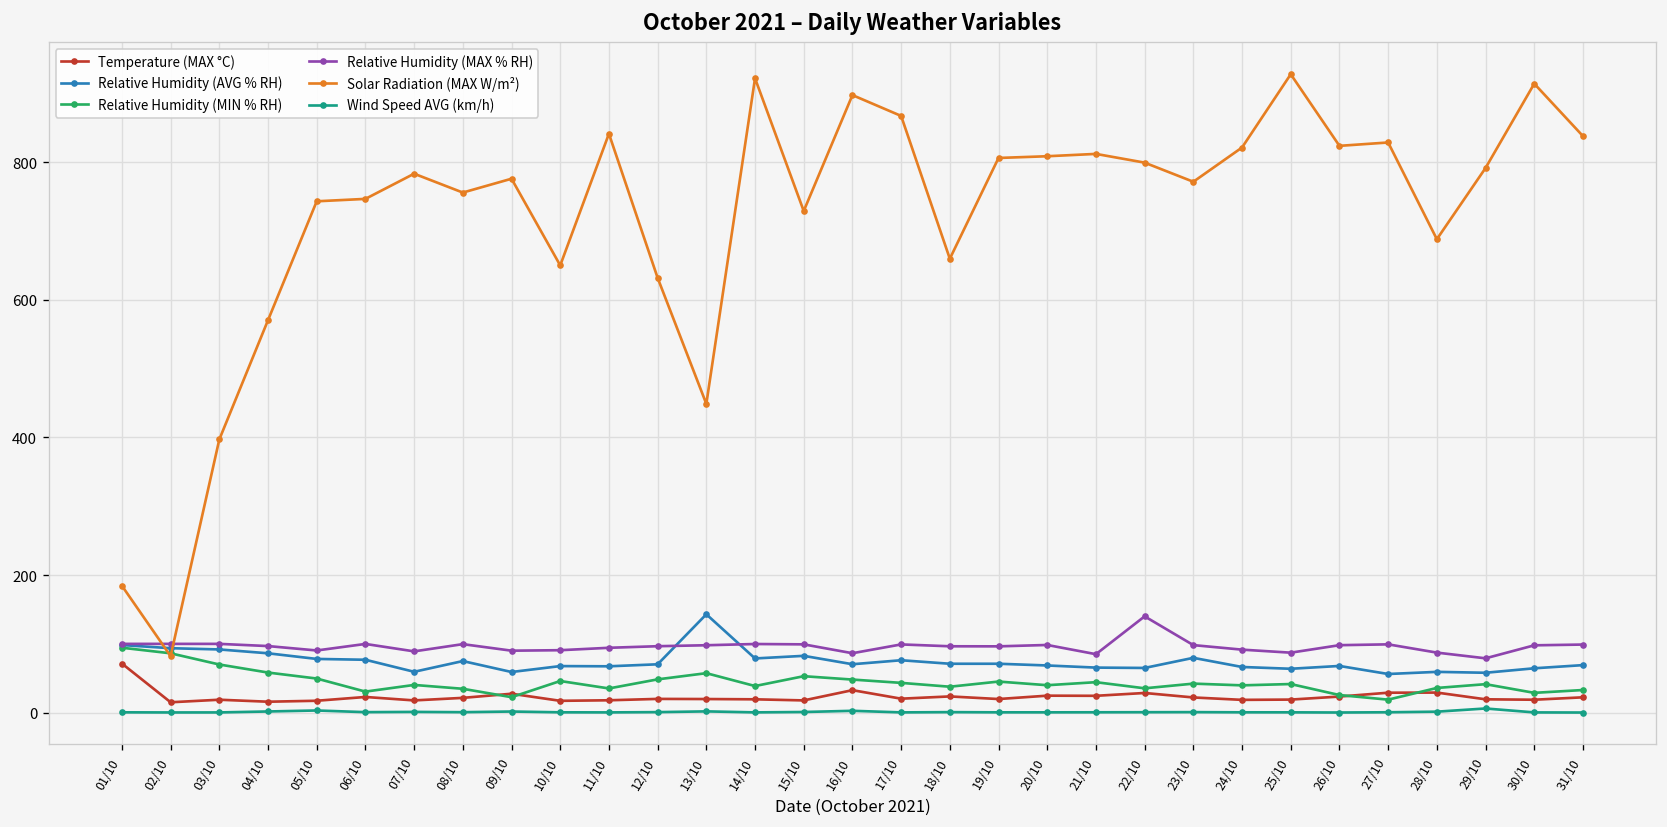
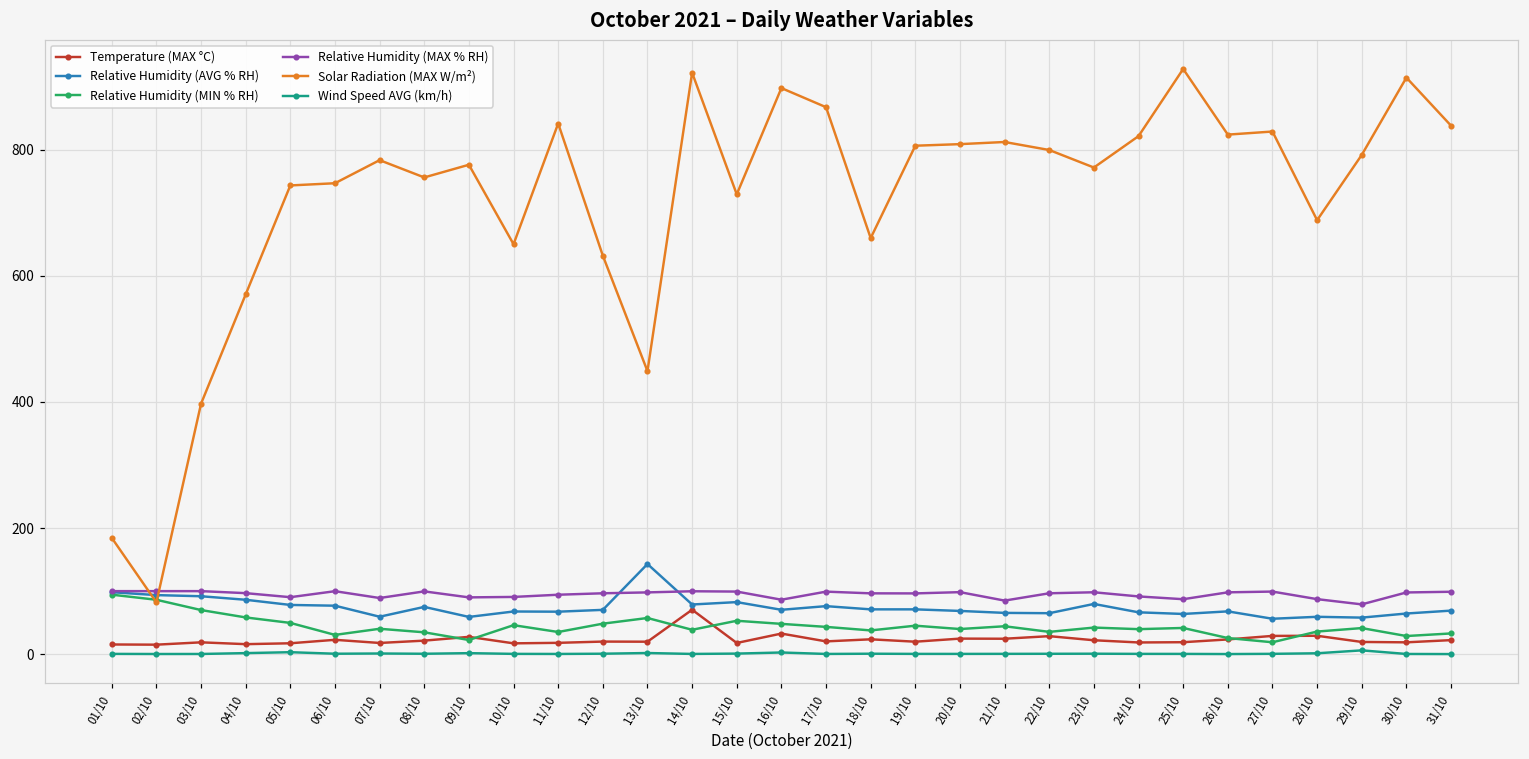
  {
    "Temperature (MAX °C)": {
-     "01/10": 70,
+     "01/10": 20,
      "02/10": 20,
      "03/10": 20,
      "04/10": 20,
      "05/10": 20,
      "06/10": 20,
      "07/10": 20,
      "08/10": 20,
      "09/10": 30,
      "10/10": 20,
      "11/10": 20,
      "12/10": 20,
      "13/10": 20,
-     "14/10": 20,
+     "14/10": 70,
      "15/10": 20,
      "16/10": 30,
      "17/10": 20,
      "18/10": 20,
      "19/10": 20,
      "20/10": 20,
      "21/10": 20,
      "22/10": 30,
      "23/10": 20,
      "24/10": 20,
      "25/10": 20,
      "27/10": 30,
      "28/10": 30,
      "29/10": 20,
      "30/10": 20,
      "31/10": 20
    },
    "Relative Humidity (AVG % RH)": {
      "02/10": 90,
      "03/10": 90,
      "04/10": 90,
      "05/10": 80,
      "06/10": 80,
      "07/10": 60,
      "08/10": 70,
      "09/10": 60,
      "10/10": 70,
      "11/10": 70,
      "12/10": 70,
      "13/10": 140,
      "14/10": 80,
      "15/10": 80,
      "16/10": 70,
      "17/10": 80,
      "18/10": 70,
      "19/10": 70,
      "20/10": 70,
      "21/10": 70,
      "22/10": 60,
      "23/10": 80,
      "24/10": 70,
      "25/10": 60,
      "26/10": 70,
      "27/10": 60,
      "28/10": 60,
      "29/10": 60,
      "30/10": 60,
      "31/10": 70
    },
    "Relative Humidity (MAX % RH)": {
      "02/10": 100,
      "03/10": 100,
      "04/10": 100,
      "05/10": 90,
      "06/10": 100,
      "07/10": 90,
      "08/10": 100,
      "09/10": 90,
      "10/10": 90,
      "11/10": 90,
      "12/10": 100,
      "13/10": 100,
      "14/10": 100,
      "15/10": 100,
      "16/10": 90,
      "17/10": 100,
      "18/10": 100,
      "19/10": 100,
      "20/10": 100,
      "21/10": 80,
-     "22/10": 140,
+     "22/10": 100,
      "23/10": 100,
      "24/10": 90,
      "25/10": 90,
      "26/10": 100,
      "27/10": 100,
      "28/10": 90,
      "29/10": 80,
      "30/10": 100,
      "31/10": 100
    },
    "Solar Radiation (MAX W/m²)": {
      "01/10": 180,
      "03/10": 400,
      "04/10": 570,
      "05/10": 740,
      "06/10": 750,
      "07/10": 780,
      "08/10": 760,
      "09/10": 780,
      "10/10": 650,
      "11/10": 840,
      "12/10": 630,
      "13/10": 450,
      "14/10": 920,
      "15/10": 730,
      "16/10": 900,
      "17/10": 870,
      "18/10": 660,
      "19/10": 810,
      "20/10": 810,
      "21/10": 810,
      "22/10": 800,
      "23/10": 770,
      "24/10": 820,
      "25/10": 930,
      "26/10": 820,
      "27/10": 830,
      "28/10": 690,
      "29/10": 790,
      "30/10": 910,
      "31/10": 840
    }
  }
